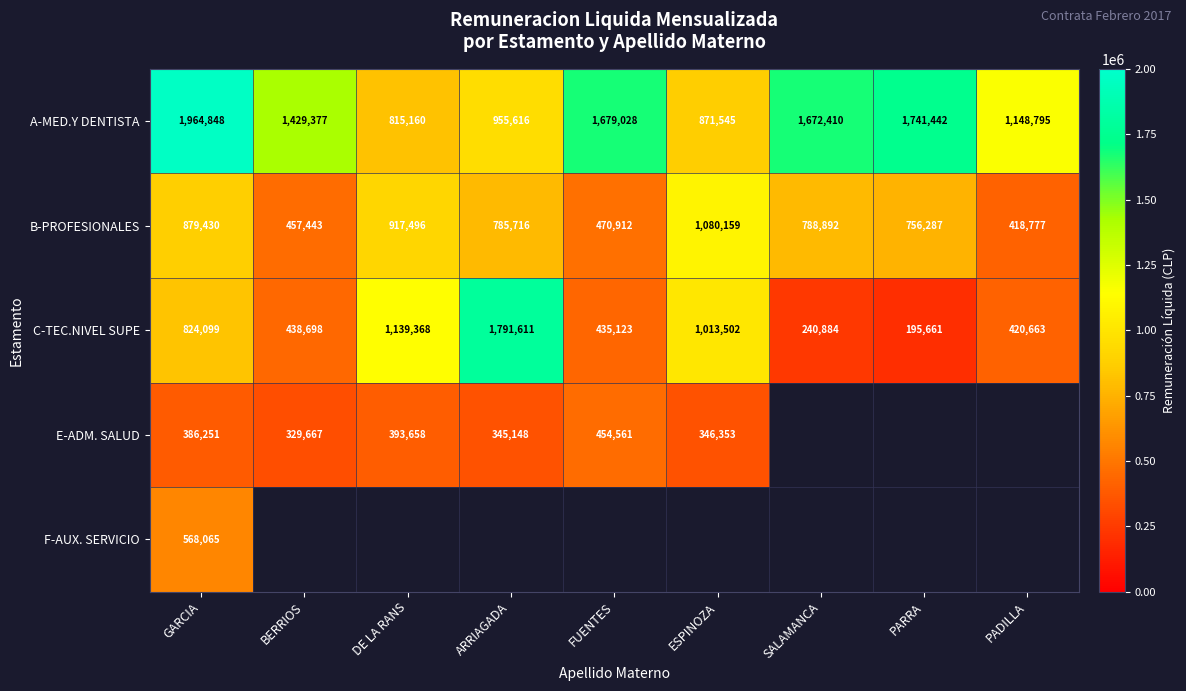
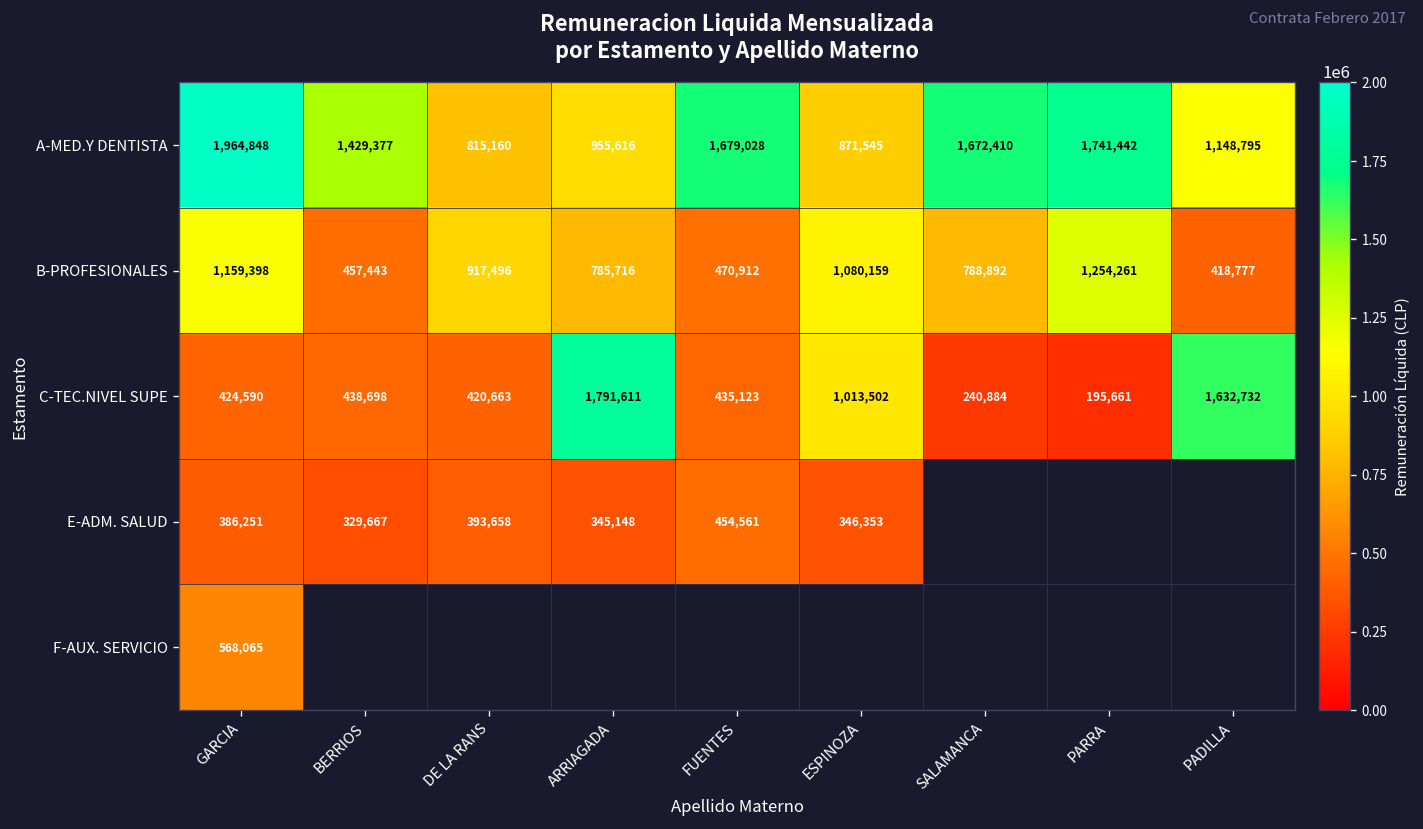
  {
    "A-MED.Y DENTISTA": {
      "GARCIA": "1,964,848",
      "BERRIOS": "1,429,377",
      "DE LA RANS": "815,160",
      "ARRIAGADA": "955,616",
      "FUENTES": "1,679,028",
      "ESPINOZA": "871,545",
      "SALAMANCA": "1,672,410",
      "PARRA": "1,741,442",
      "PADILLA": "1,148,795"
    },
    "B-PROFESIONALES": {
-     "GARCIA": "879,430",
+     "GARCIA": "1,159,398",
      "BERRIOS": "457,443",
      "DE LA RANS": "917,496",
      "ARRIAGADA": "785,716",
      "FUENTES": "470,912",
      "ESPINOZA": "1,080,159",
      "SALAMANCA": "788,892",
-     "PARRA": "756,287",
+     "PARRA": "1,254,261",
      "PADILLA": "418,777"
    },
    "C-TEC.NIVEL SUPE": {
-     "GARCIA": "824,099",
+     "GARCIA": "424,590",
      "BERRIOS": "438,698",
-     "DE LA RANS": "1,139,368",
+     "DE LA RANS": "420,663",
      "ARRIAGADA": "1,791,611",
      "FUENTES": "435,123",
      "ESPINOZA": "1,013,502",
      "SALAMANCA": "240,884",
      "PARRA": "195,661",
-     "PADILLA": "420,663"
+     "PADILLA": "1,632,732"
    },
    "E-ADM. SALUD": {
      "GARCIA": "386,251",
      "BERRIOS": "329,667",
      "DE LA RANS": "393,658",
      "ARRIAGADA": "345,148",
      "FUENTES": "454,561",
      "ESPINOZA": "346,353"
    },
    "F-AUX. SERVICIO": {
      "GARCIA": "568,065"
    }
  }
